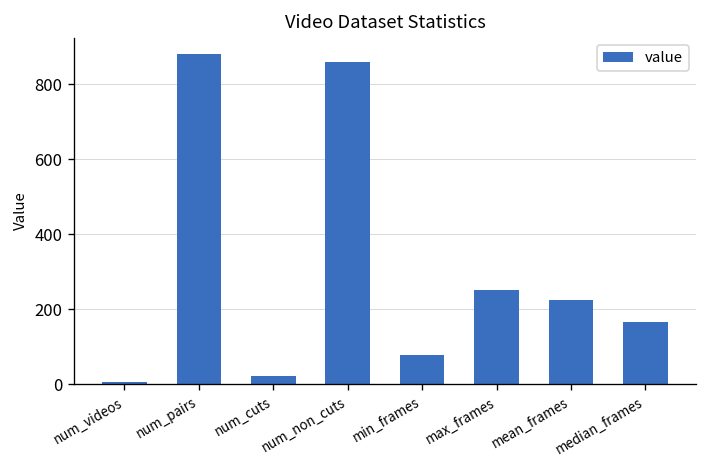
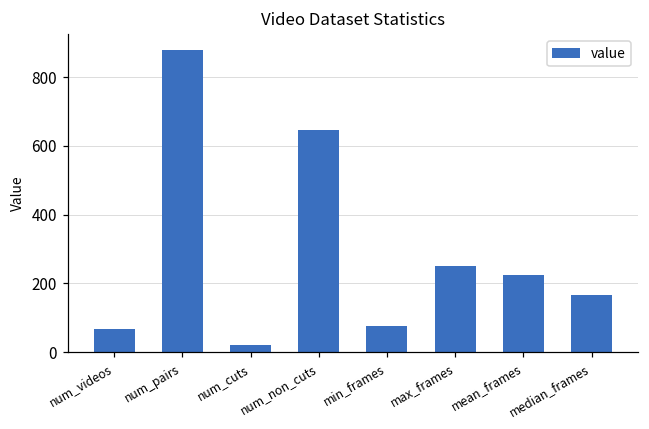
  {
-   "num_videos": 10,
+   "num_videos": 70,
    "num_pairs": 880,
    "num_cuts": 20,
-   "num_non_cuts": 860,
+   "num_non_cuts": 650,
    "min_frames": 80,
    "max_frames": 250,
    "mean_frames": 220,
    "median_frames": 170
  }
